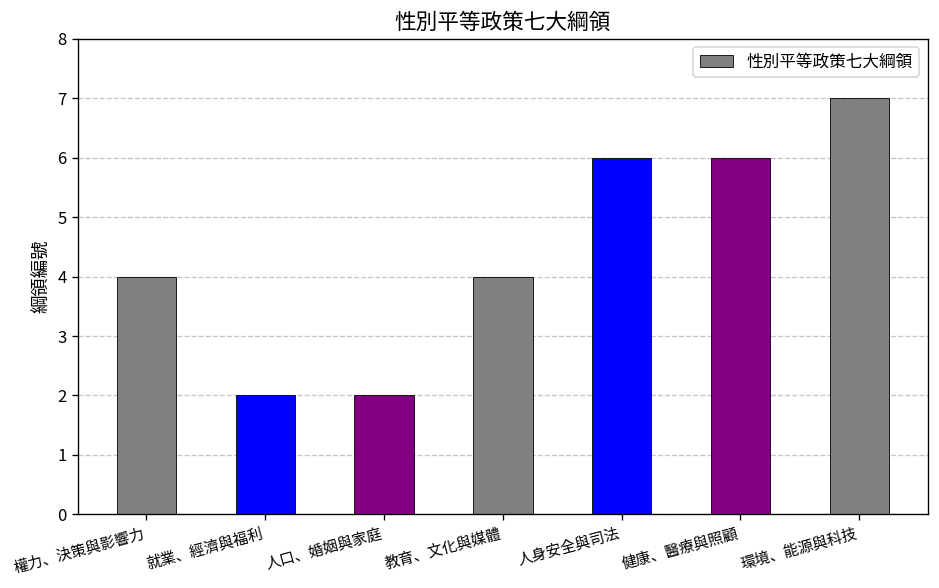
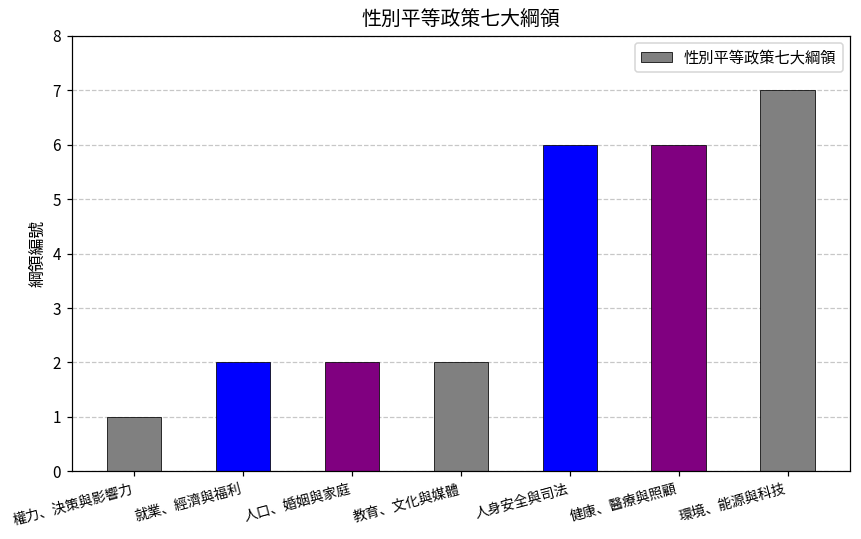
  {
-   "權力、決策與影響力": 4,
+   "權力、決策與影響力": 1,
    "就業、經濟與福利": 2,
    "人口、婚姻與家庭": 2,
-   "教育、文化與媒體": 4,
+   "教育、文化與媒體": 2,
    "人身安全與司法": 6,
    "健康、醫療與照顧": 6,
    "環境、能源與科技": 7
  }
